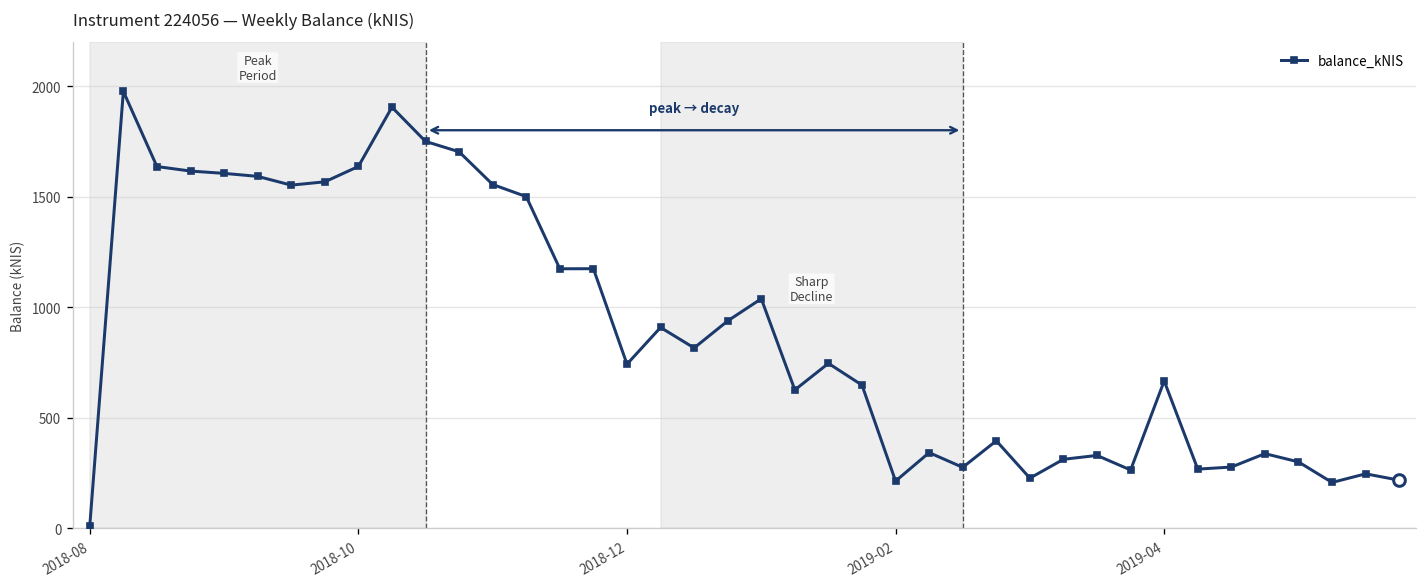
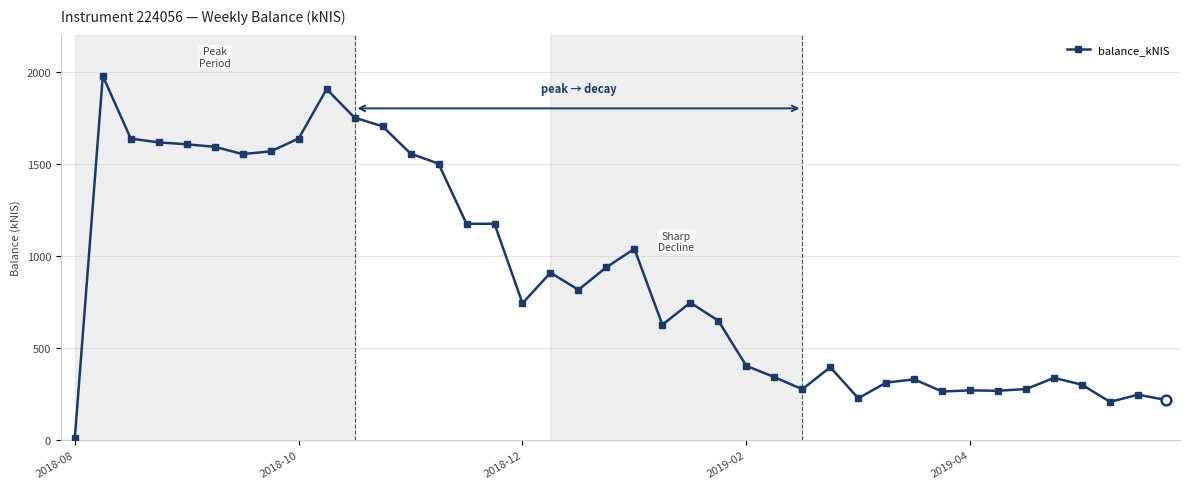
  {
    "balance_kNIS": {
      "2018-08": 10,
      "2018-10": 1640,
      "2018-12": 740,
-     "2019-02": 210,
-     "2019-04": 670
+     "2019-02": 400,
+     "2019-04": 270
    }
  }
